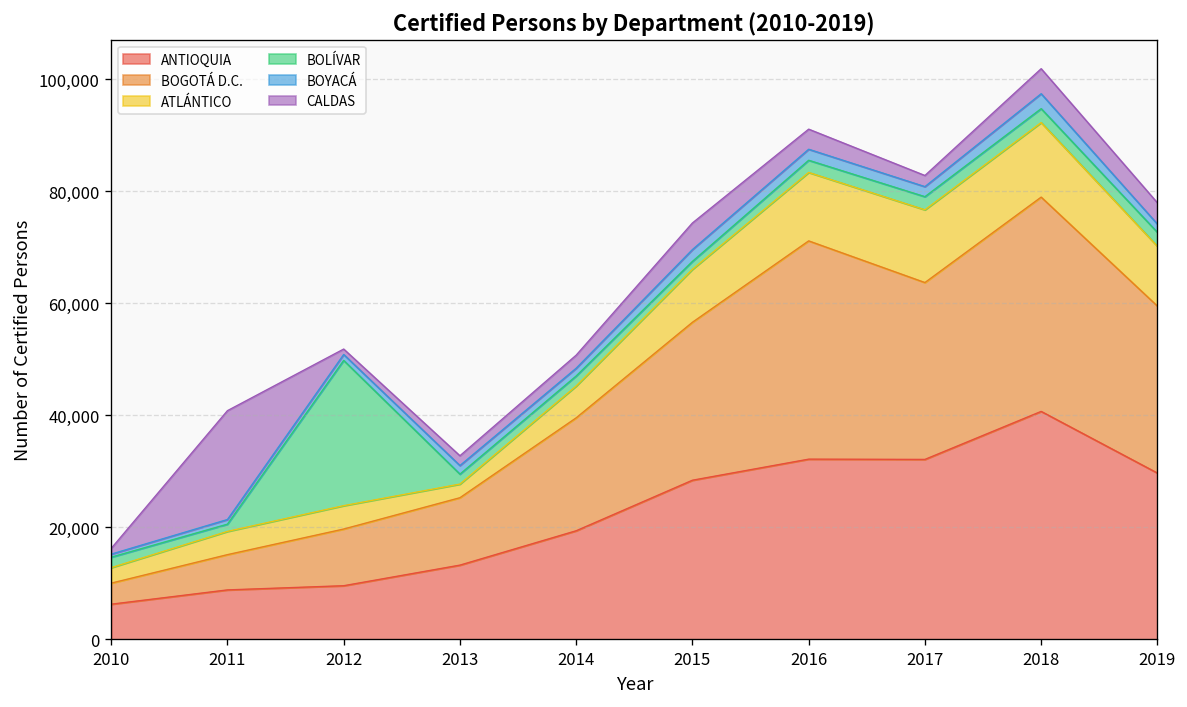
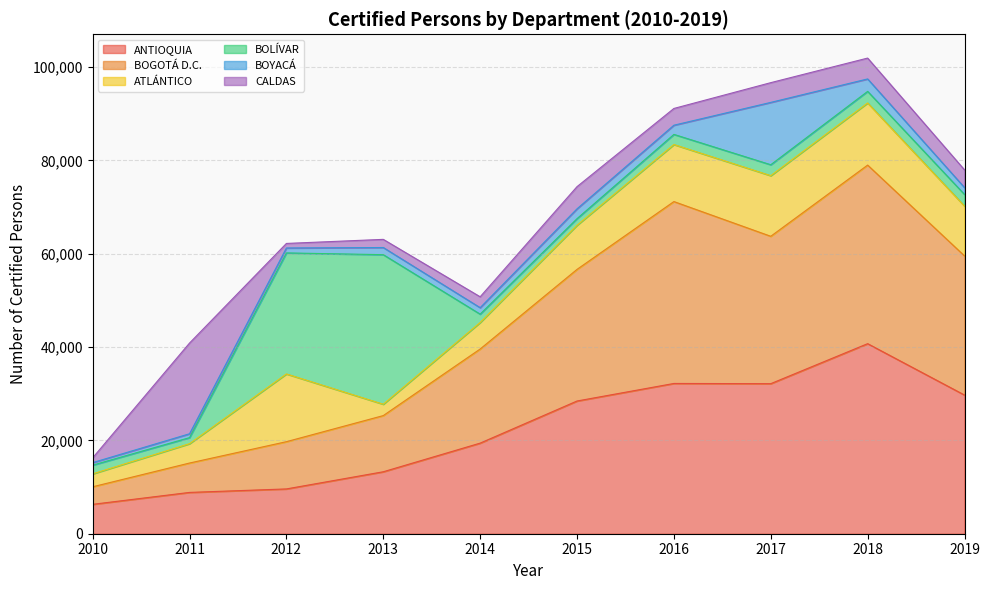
  {
    "ATLÁNTICO": {
      "2010": "3,000",
      "2011": "4,000",
-     "2012": "4,000",
+     "2012": "15,000",
      "2013": "2,000",
      "2014": "6,000",
      "2015": "9,000",
      "2016": "12,000",
      "2017": "13,000",
      "2018": "13,000",
      "2019": "11,000"
    },
    "BOLÍVAR": {
      "2010": "2,000",
      "2011": "1,000",
      "2012": "26,000",
-     "2013": "2,000",
+     "2013": "32,000",
      "2014": "2,000",
      "2015": "1,000",
      "2016": "2,000",
      "2017": "2,000",
      "2018": "2,000",
      "2019": "2,000"
    },
    "BOYACÁ": {
      "2010": "1,000",
      "2011": "1,000",
      "2012": "1,000",
      "2013": "2,000",
      "2014": "1,000",
      "2015": "2,000",
      "2016": "2,000",
-     "2017": "2,000",
+     "2017": "13,000",
      "2018": "3,000",
      "2019": "1,000"
    },
    "CALDAS": {
      "2010": "1,000",
      "2011": "19,000",
      "2012": "1,000",
      "2013": "2,000",
      "2014": "2,000",
      "2015": "5,000",
      "2016": "4,000",
-     "2017": "2,000",
+     "2017": "4,000",
      "2018": "4,000",
      "2019": "4,000"
    }
  }
